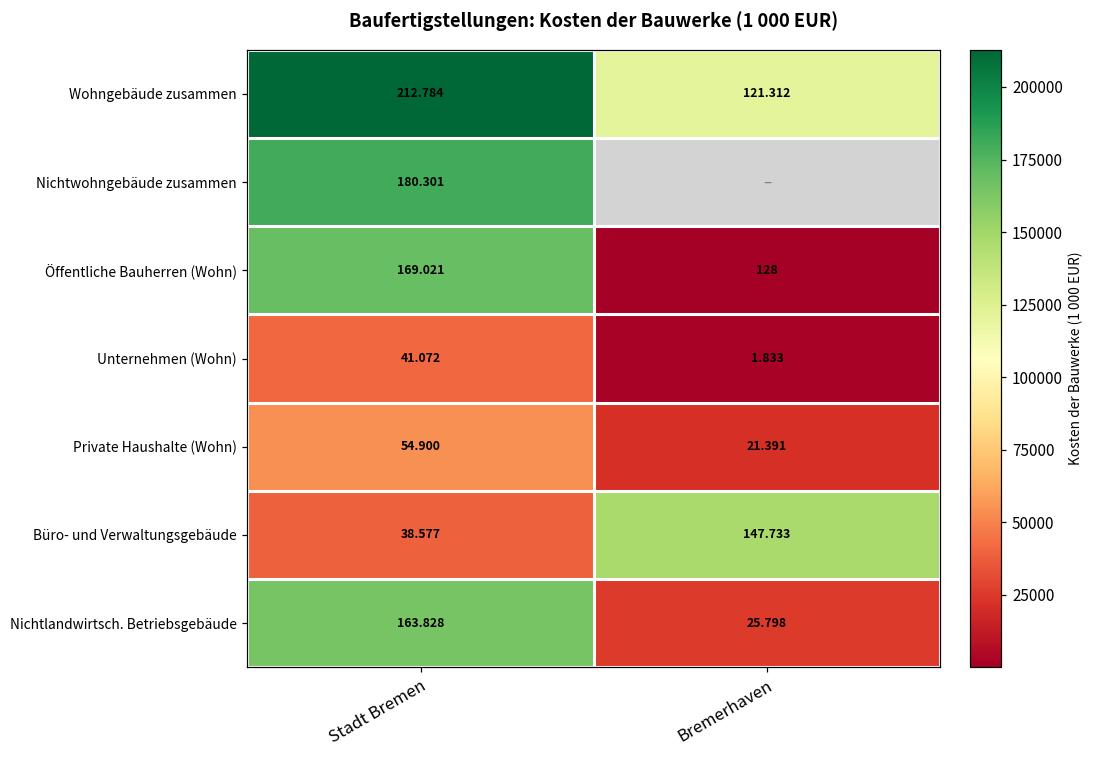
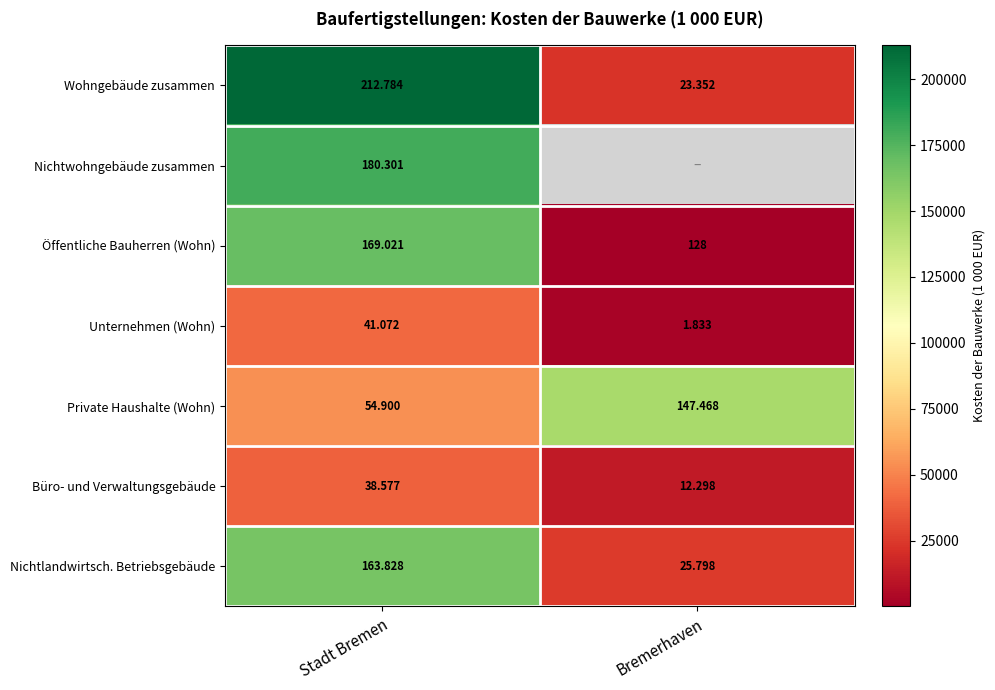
  {
    "Wohngebäude zusammen": {
      "Stadt Bremen": 212.784,
-     "Bremerhaven": 121.312
+     "Bremerhaven": 23.352
    },
    "Nichtwohngebäude zusammen": {
      "Stadt Bremen": 180.301
    },
    "Öffentliche Bauherren (Wohn)": {
      "Stadt Bremen": 169.021,
      "Bremerhaven": 128
    },
    "Unternehmen (Wohn)": {
      "Stadt Bremen": 41.072,
      "Bremerhaven": 1.833
    },
    "Private Haushalte (Wohn)": {
      "Stadt Bremen": 54.900,
-     "Bremerhaven": 21.391
+     "Bremerhaven": 147.468
    },
    "Büro- und Verwaltungsgebäude": {
      "Stadt Bremen": 38.577,
-     "Bremerhaven": 147.733
+     "Bremerhaven": 12.298
    },
    "Nichtlandwirtsch. Betriebsgebäude": {
      "Stadt Bremen": 163.828,
      "Bremerhaven": 25.798
    }
  }
